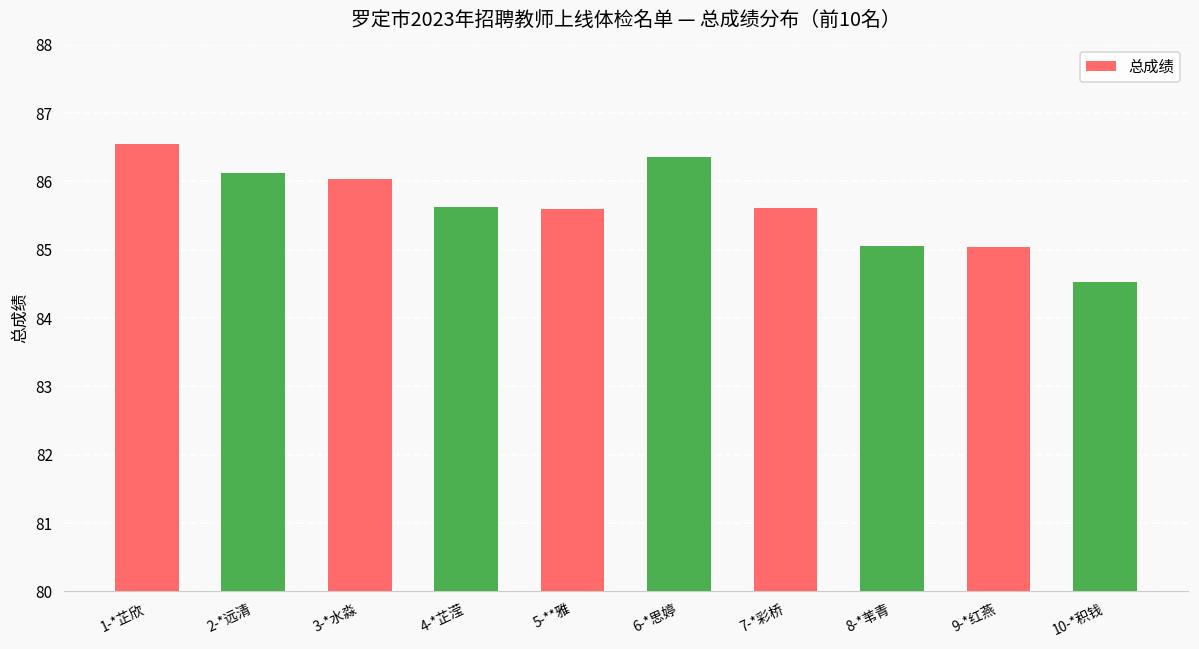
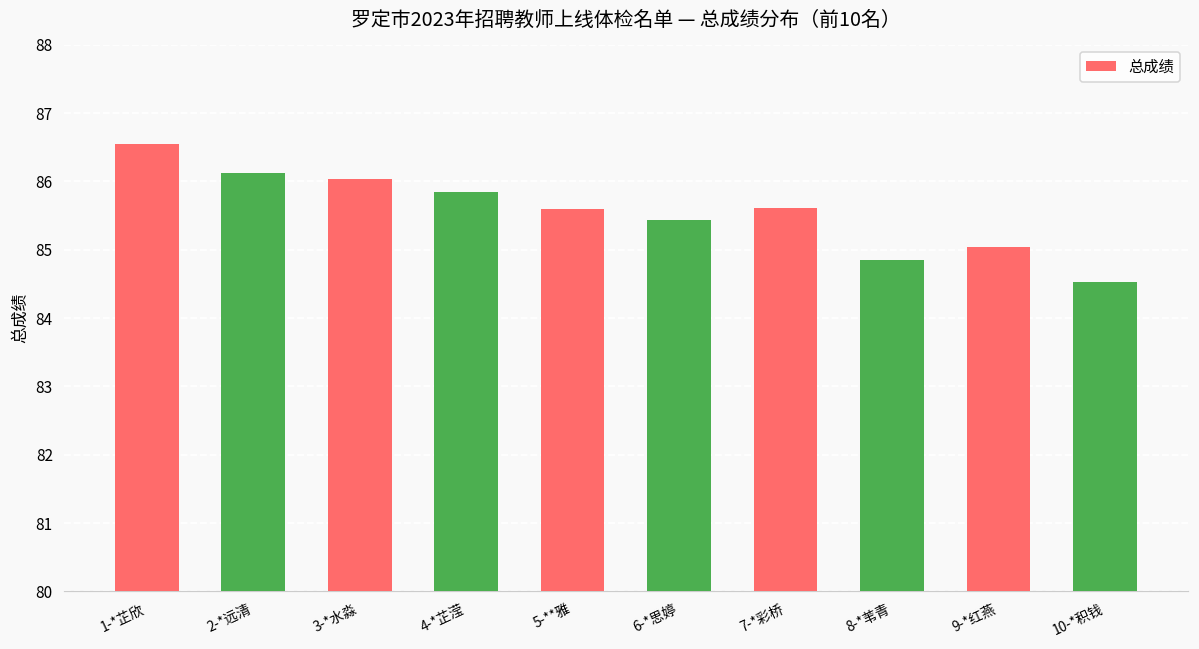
  {
    "1-*芷欣": 86.6,
    "2-*远清": 86.1,
    "3-*水淼": 86.0,
-   "4-*芷滢": 85.6,
+   "4-*芷滢": 85.8,
    "5-**雅": 85.6,
-   "6-*思婷": 86.4,
+   "6-*思婷": 85.4,
    "7-*彩桥": 85.6,
-   "8-*苇青": 85.1,
+   "8-*苇青": 84.9,
    "9-*红燕": 85.0,
    "10-*积钱": 84.5
  }
